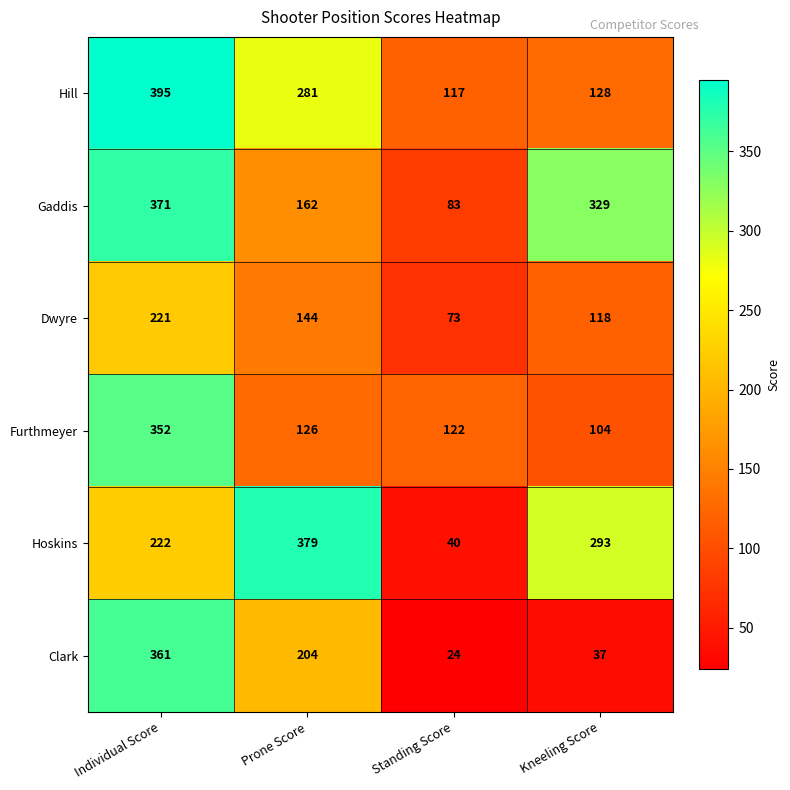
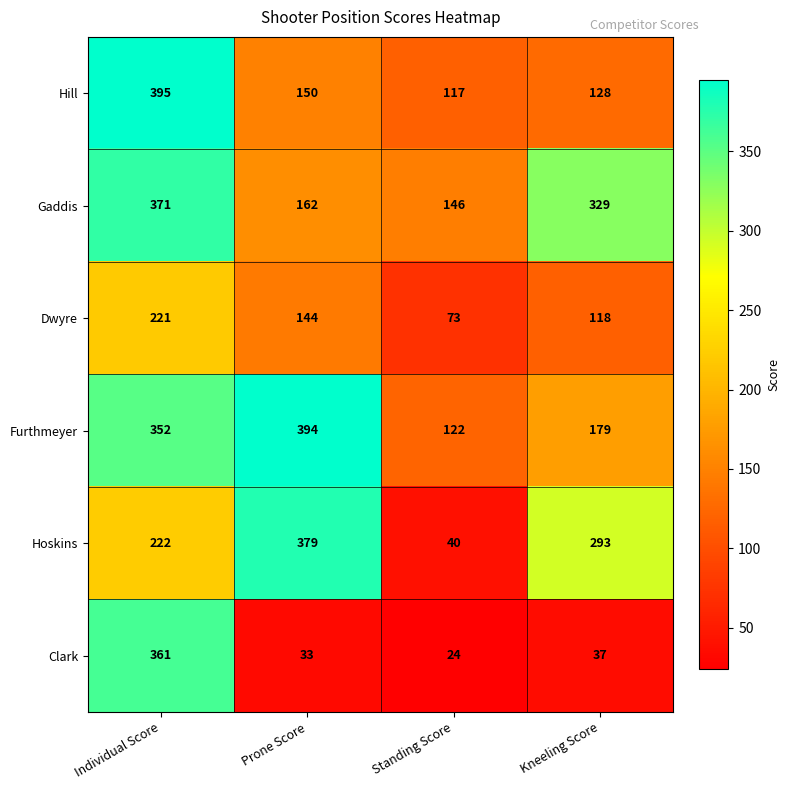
  {
    "Hill": {
      "Individual Score": 395,
-     "Prone Score": 281,
+     "Prone Score": 150,
      "Standing Score": 117,
      "Kneeling Score": 128
    },
    "Gaddis": {
      "Individual Score": 371,
      "Prone Score": 162,
-     "Standing Score": 83,
+     "Standing Score": 146,
      "Kneeling Score": 329
    },
    "Dwyre": {
      "Individual Score": 221,
      "Prone Score": 144,
      "Standing Score": 73,
      "Kneeling Score": 118
    },
    "Furthmeyer": {
      "Individual Score": 352,
-     "Prone Score": 126,
+     "Prone Score": 394,
      "Standing Score": 122,
-     "Kneeling Score": 104
+     "Kneeling Score": 179
    },
    "Hoskins": {
      "Individual Score": 222,
      "Prone Score": 379,
      "Standing Score": 40,
      "Kneeling Score": 293
    },
    "Clark": {
      "Individual Score": 361,
-     "Prone Score": 204,
+     "Prone Score": 33,
      "Standing Score": 24,
      "Kneeling Score": 37
    }
  }
